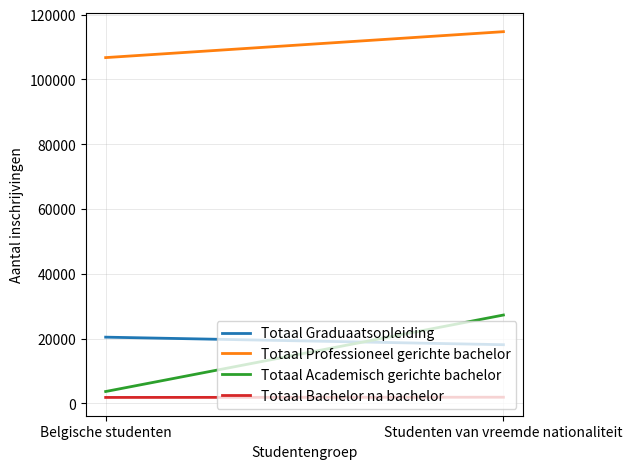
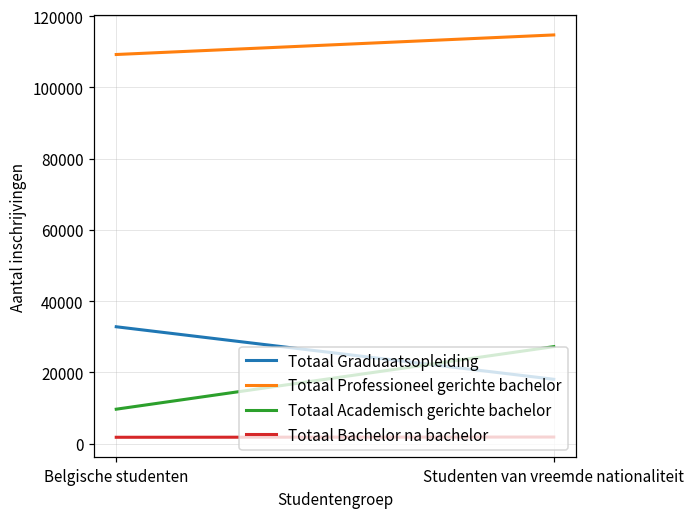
  {
    "Totaal Graduaatsopleiding": {
-     "Belgische studenten": 20000
+     "Belgische studenten": 33000
    },
    "Totaal Professioneel gerichte bachelor": {
-     "Belgische studenten": 107000,
+     "Belgische studenten": 109000,
      "Studenten van vreemde nationaliteit": 115000
    },
    "Totaal Academisch gerichte bachelor": {
-     "Belgische studenten": 4000,
+     "Belgische studenten": 10000,
      "Studenten van vreemde nationaliteit": 27000
    },
    "Totaal Bachelor na bachelor": {
      "Belgische studenten": 2000
    }
  }
